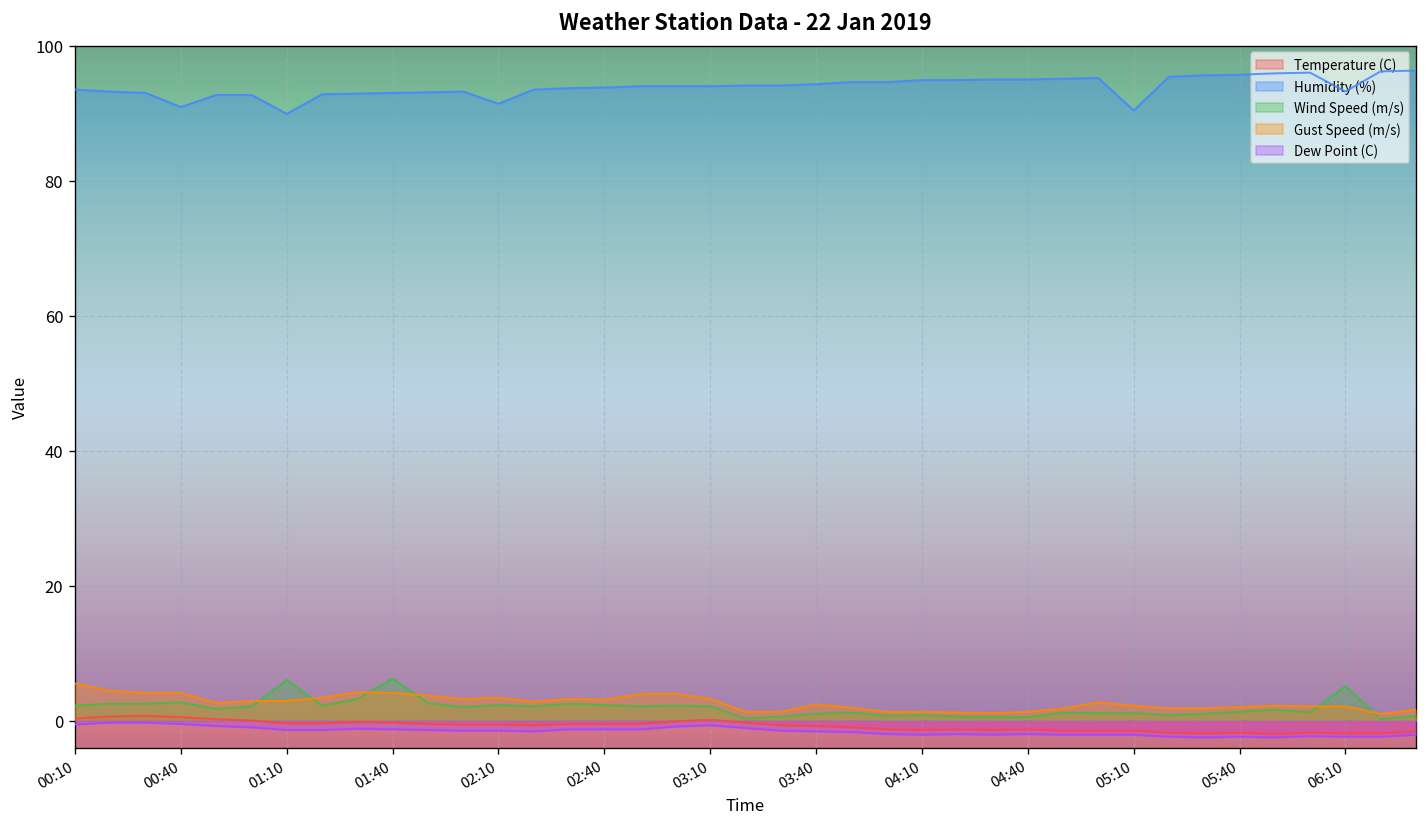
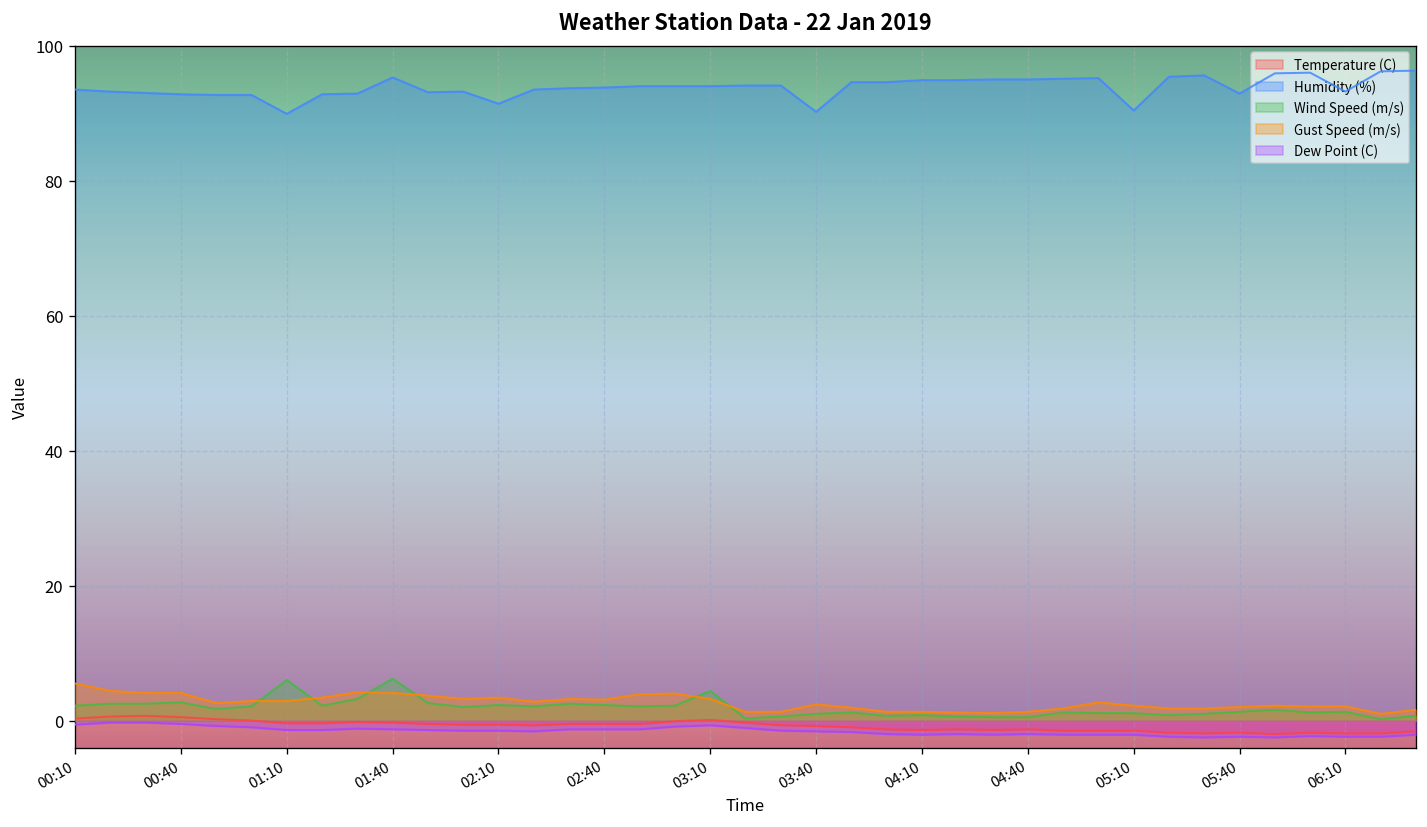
  {
    "Humidity (%)": {
      "00:10": 94,
-     "00:40": 91,
+     "00:40": 93,
      "01:10": 90,
-     "01:40": 93,
+     "01:40": 95,
      "02:10": 91,
      "02:40": 94,
      "03:10": 94,
-     "03:40": 94,
+     "03:40": 90,
      "04:10": 95,
      "04:40": 95,
      "05:10": 90,
-     "05:40": 96
+     "05:40": 93
    },
    "Wind Speed (m/s)": {
      "00:10": 2,
      "00:40": 3,
      "01:10": 6,
      "01:40": 6,
      "02:10": 2,
      "02:40": 2,
-     "03:10": 2,
+     "03:10": 4,
      "03:40": 1,
      "04:10": 1,
      "04:40": 1,
      "05:10": 1,
      "05:40": 1,
-     "06:10": 5
+     "06:10": 1
    }
  }
